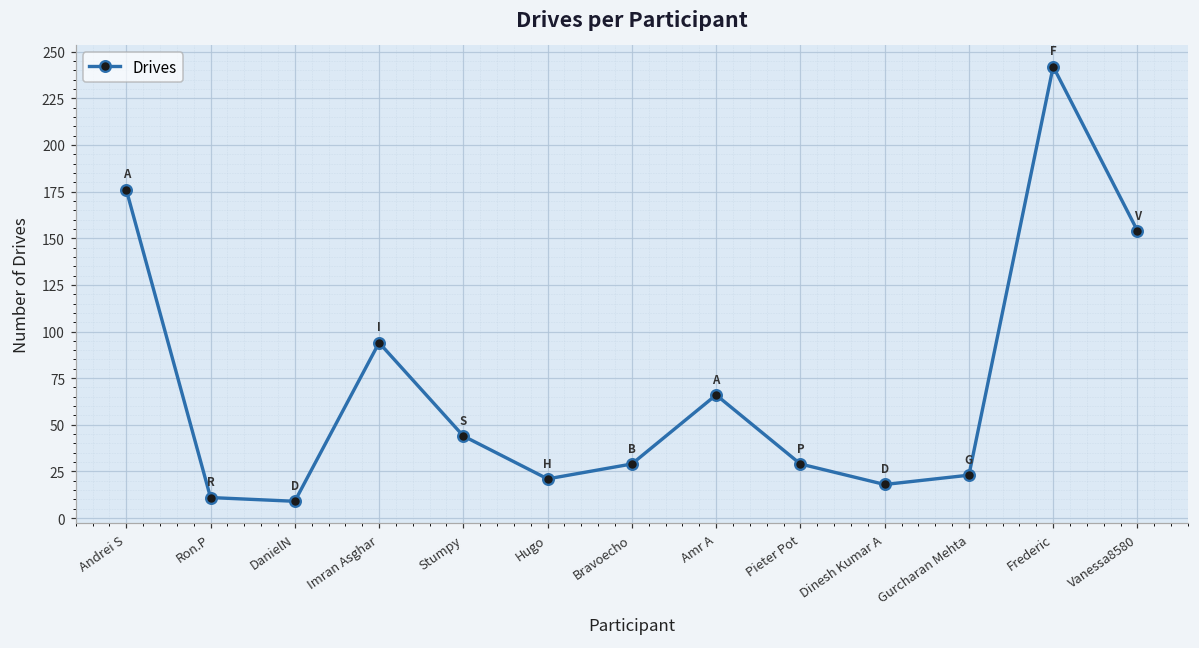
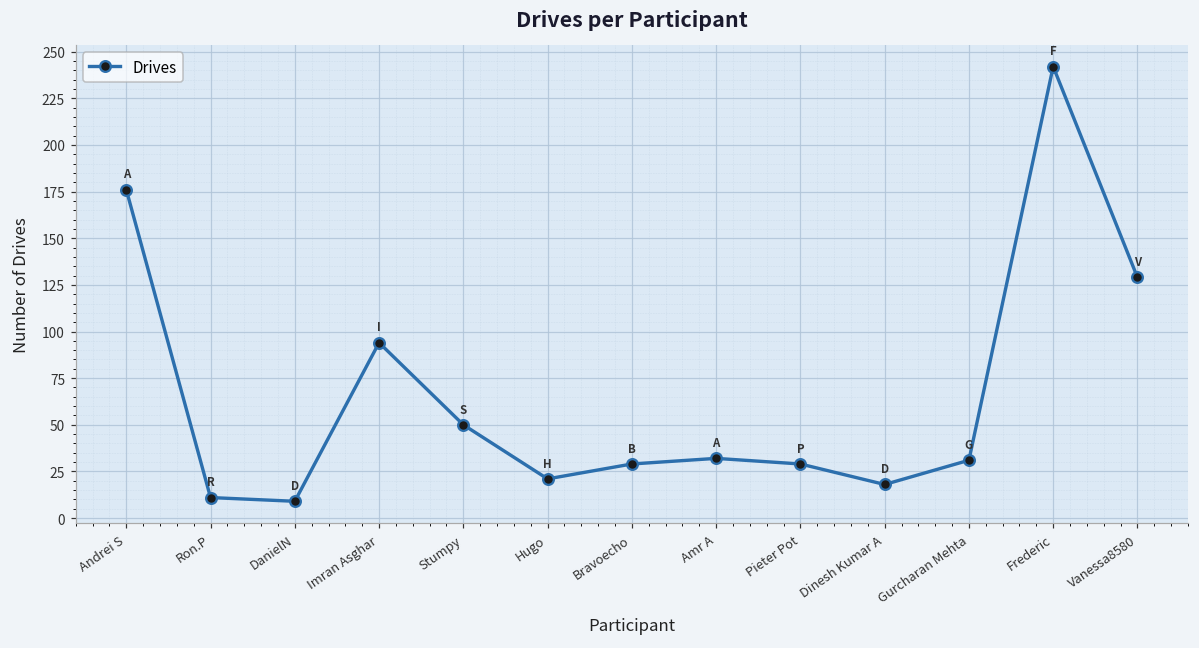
  {
    "Andrei S": 176,
    "Ron.P": 11,
    "DanielN": 9,
    "Imran Asghar": 94,
-   "Stumpy": 44,
+   "Stumpy": 50,
    "Hugo": 21,
    "Bravoecho": 29,
-   "Amr A": 66,
+   "Amr A": 32,
    "Pieter Pot": 29,
    "Dinesh Kumar A": 18,
-   "Gurcharan Mehta": 23,
+   "Gurcharan Mehta": 31,
    "Frederic": 242,
-   "Vanessa8580": 154
+   "Vanessa8580": 129
  }
